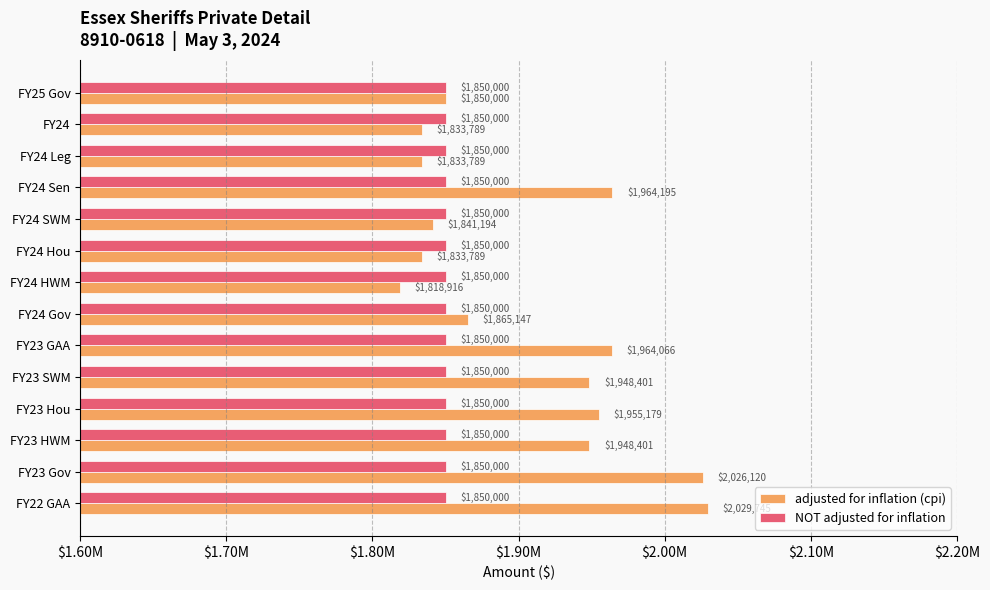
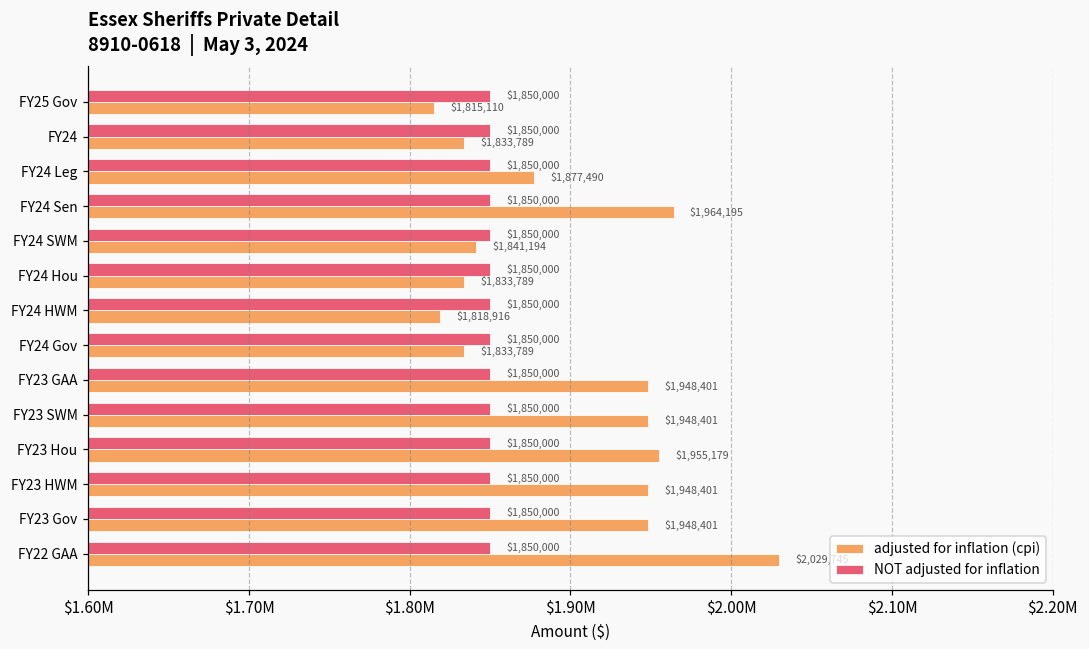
  {
    "adjusted for inflation (cpi)": {
-     "FY25 Gov": "$1,850,000",
+     "FY25 Gov": "$1,815,110",
      "FY24": "$1,833,789",
-     "FY24 Leg": "$1,833,789",
+     "FY24 Leg": "$1,877,490",
      "FY24 Sen": "$1,964,195",
      "FY24 SWM": "$1,841,194",
      "FY24 Hou": "$1,833,789",
      "FY24 HWM": "$1,818,916",
-     "FY24 Gov": "$1,865,147",
-     "FY23 GAA": "$1,964,066",
+     "FY24 Gov": "$1,833,789",
+     "FY23 GAA": "$1,948,401",
      "FY23 SWM": "$1,948,401",
      "FY23 Hou": "$1,955,179",
      "FY23 HWM": "$1,948,401",
-     "FY23 Gov": "$2,026,120"
+     "FY23 Gov": "$1,948,401"
    },
    "NOT adjusted for inflation": {
      "FY25 Gov": "$1,850,000",
      "FY24": "$1,850,000",
      "FY24 Leg": "$1,850,000",
      "FY24 Sen": "$1,850,000",
      "FY24 SWM": "$1,850,000",
      "FY24 Hou": "$1,850,000",
      "FY24 HWM": "$1,850,000",
      "FY24 Gov": "$1,850,000",
      "FY23 GAA": "$1,850,000",
      "FY23 SWM": "$1,850,000",
      "FY23 Hou": "$1,850,000",
      "FY23 HWM": "$1,850,000",
      "FY23 Gov": "$1,850,000",
      "FY22 GAA": "$1,850,000"
    }
  }
